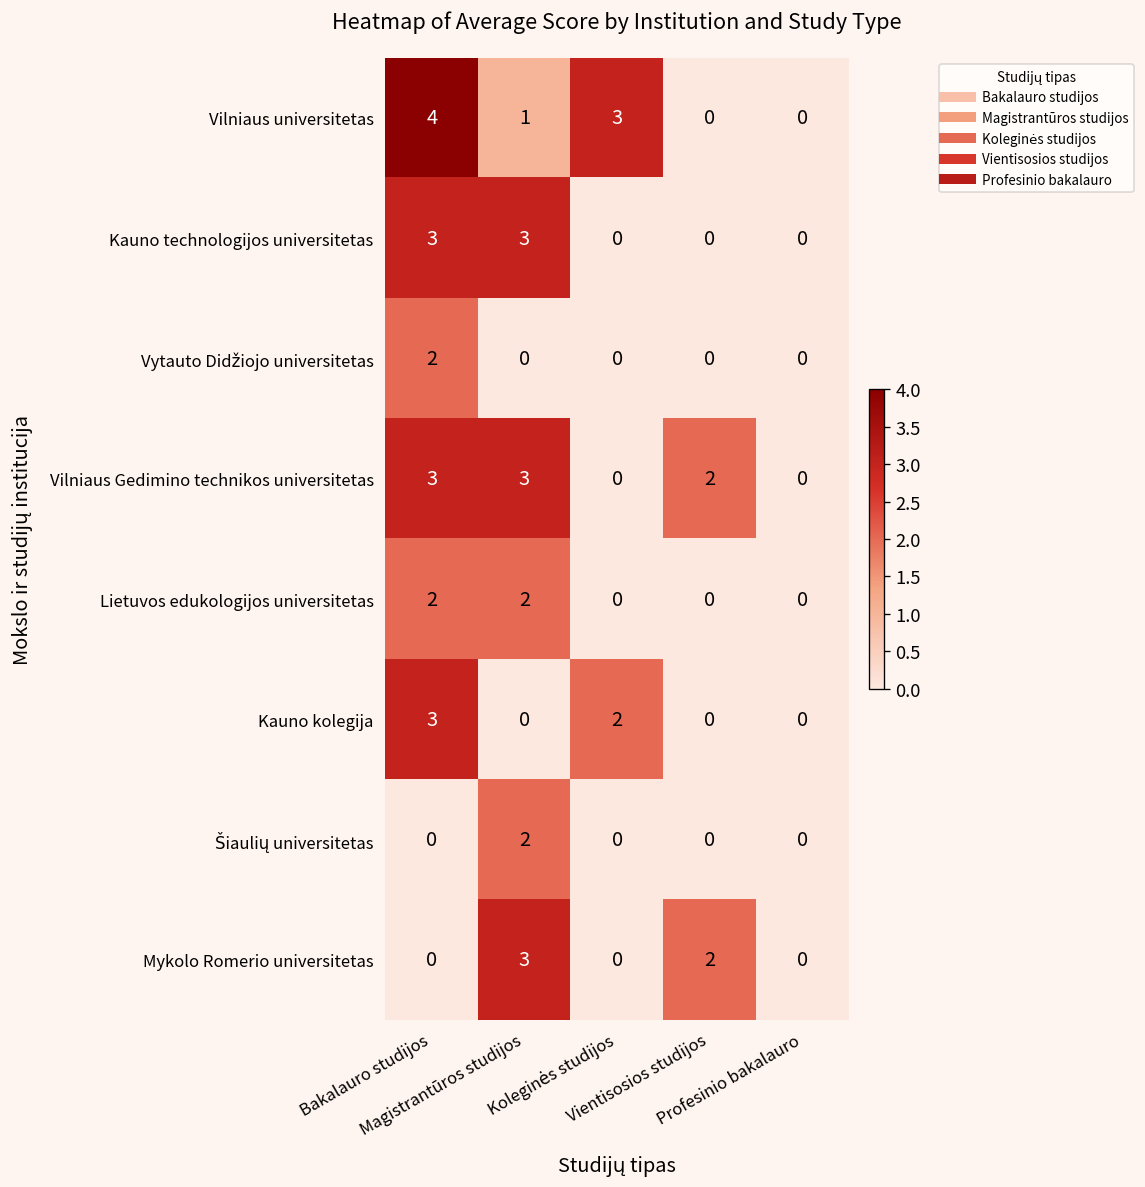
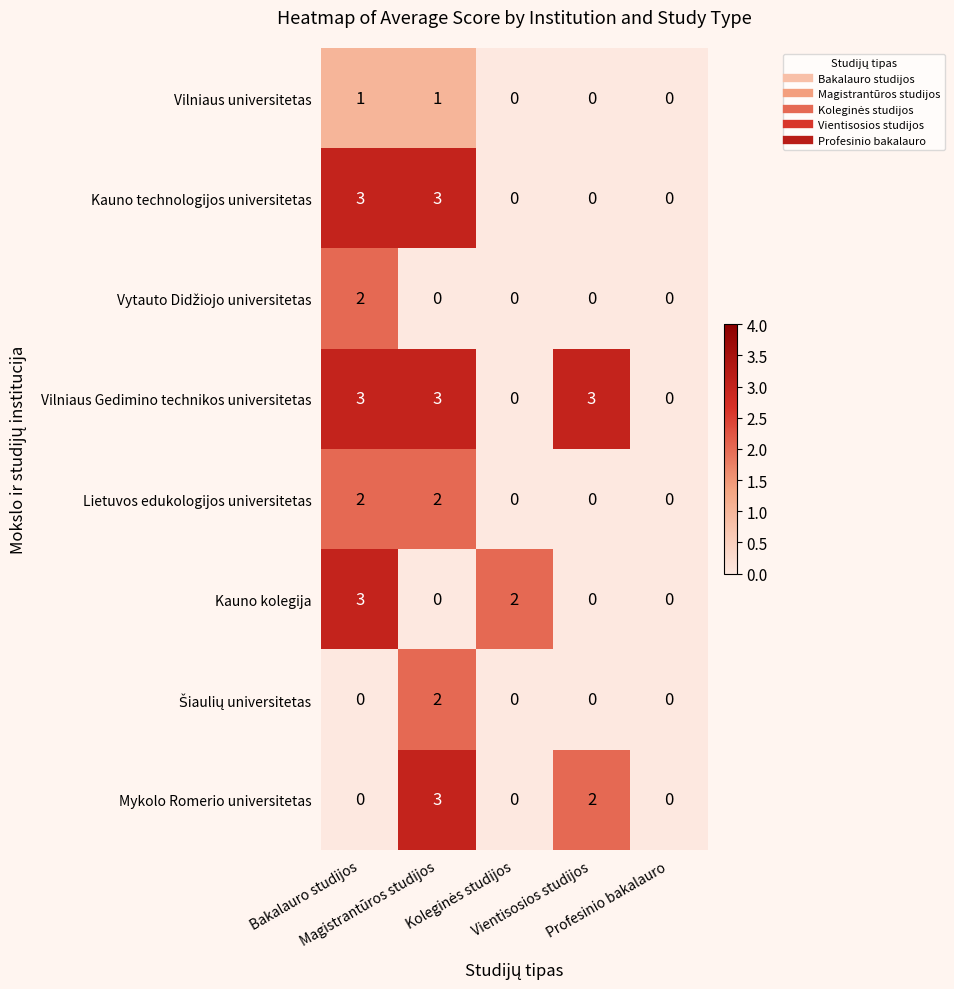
  {
    "Vilniaus universitetas": {
-     "Bakalauro studijos": 4,
+     "Bakalauro studijos": 1,
      "Magistrantūros studijos": 1,
-     "Koleginės studijos": 3,
+     "Koleginės studijos": 0,
      "Vientisosios studijos": 0,
      "Profesinio bakalauro": 0
    },
    "Kauno technologijos universitetas": {
      "Bakalauro studijos": 3,
      "Magistrantūros studijos": 3,
      "Koleginės studijos": 0,
      "Vientisosios studijos": 0,
      "Profesinio bakalauro": 0
    },
    "Vytauto Didžiojo universitetas": {
      "Bakalauro studijos": 2,
      "Magistrantūros studijos": 0,
      "Koleginės studijos": 0,
      "Vientisosios studijos": 0,
      "Profesinio bakalauro": 0
    },
    "Vilniaus Gedimino technikos universitetas": {
      "Bakalauro studijos": 3,
      "Magistrantūros studijos": 3,
      "Koleginės studijos": 0,
-     "Vientisosios studijos": 2,
+     "Vientisosios studijos": 3,
      "Profesinio bakalauro": 0
    },
    "Lietuvos edukologijos universitetas": {
      "Bakalauro studijos": 2,
      "Magistrantūros studijos": 2,
      "Koleginės studijos": 0,
      "Vientisosios studijos": 0,
      "Profesinio bakalauro": 0
    },
    "Kauno kolegija": {
      "Bakalauro studijos": 3,
      "Magistrantūros studijos": 0,
      "Koleginės studijos": 2,
      "Vientisosios studijos": 0,
      "Profesinio bakalauro": 0
    },
    "Šiaulių universitetas": {
      "Bakalauro studijos": 0,
      "Magistrantūros studijos": 2,
      "Koleginės studijos": 0,
      "Vientisosios studijos": 0,
      "Profesinio bakalauro": 0
    },
    "Mykolo Romerio universitetas": {
      "Bakalauro studijos": 0,
      "Magistrantūros studijos": 3,
      "Koleginės studijos": 0,
      "Vientisosios studijos": 2,
      "Profesinio bakalauro": 0
    }
  }
